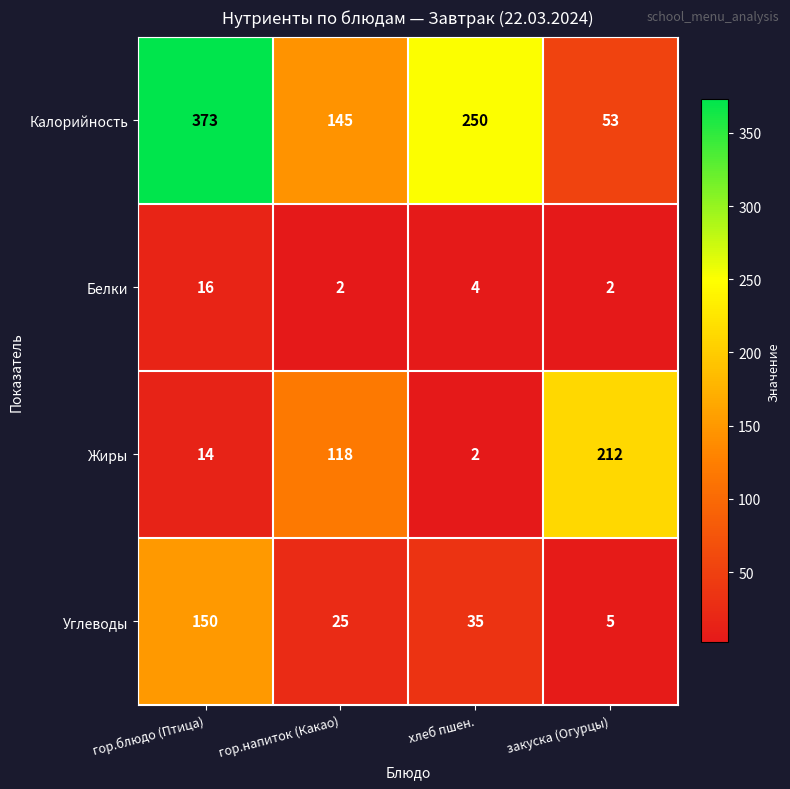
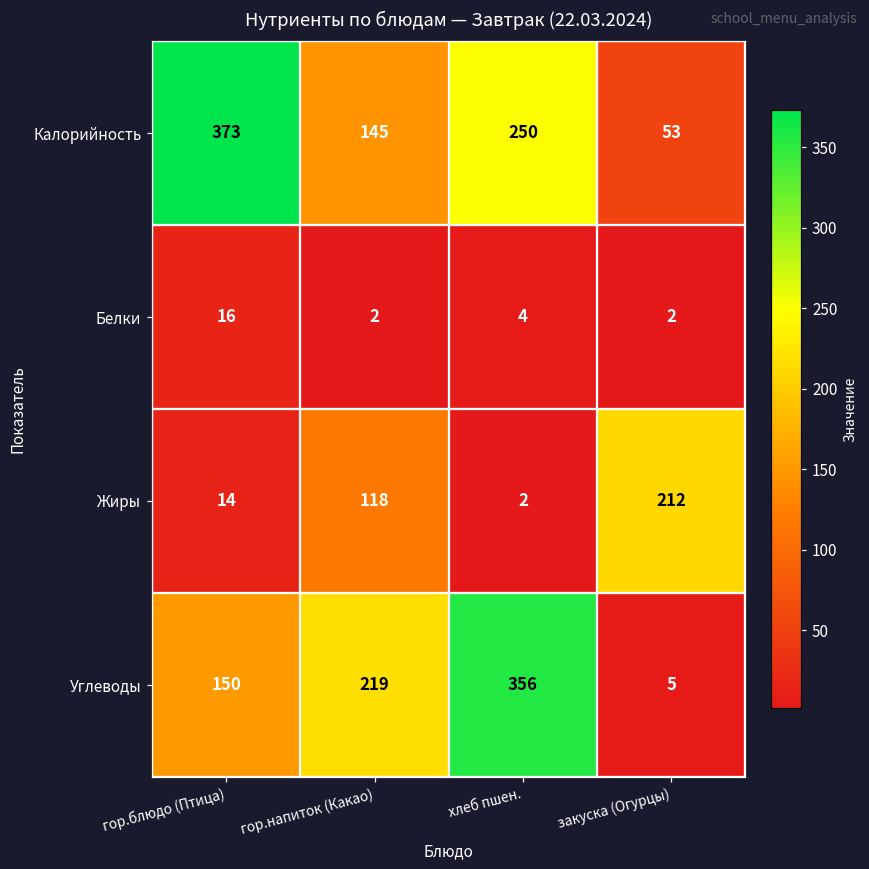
  {
    "Калорийность": {
      "гор.блюдо (Птица)": 373,
      "гор.напиток (Какао)": 145,
      "хлеб пшен.": 250,
      "закуска (Огурцы)": 53
    },
    "Белки": {
      "гор.блюдо (Птица)": 16,
      "гор.напиток (Какао)": 2,
      "хлеб пшен.": 4,
      "закуска (Огурцы)": 2
    },
    "Жиры": {
      "гор.блюдо (Птица)": 14,
      "гор.напиток (Какао)": 118,
      "хлеб пшен.": 2,
      "закуска (Огурцы)": 212
    },
    "Углеводы": {
      "гор.блюдо (Птица)": 150,
-     "гор.напиток (Какао)": 25,
-     "хлеб пшен.": 35,
+     "гор.напиток (Какао)": 219,
+     "хлеб пшен.": 356,
      "закуска (Огурцы)": 5
    }
  }
